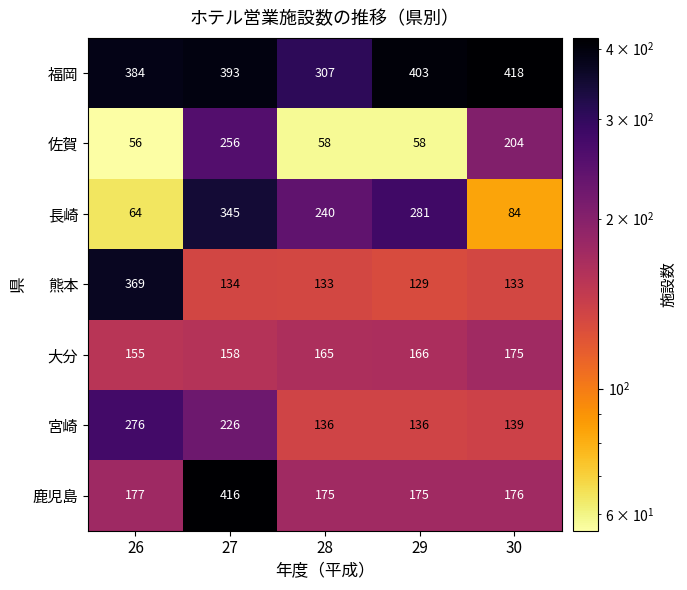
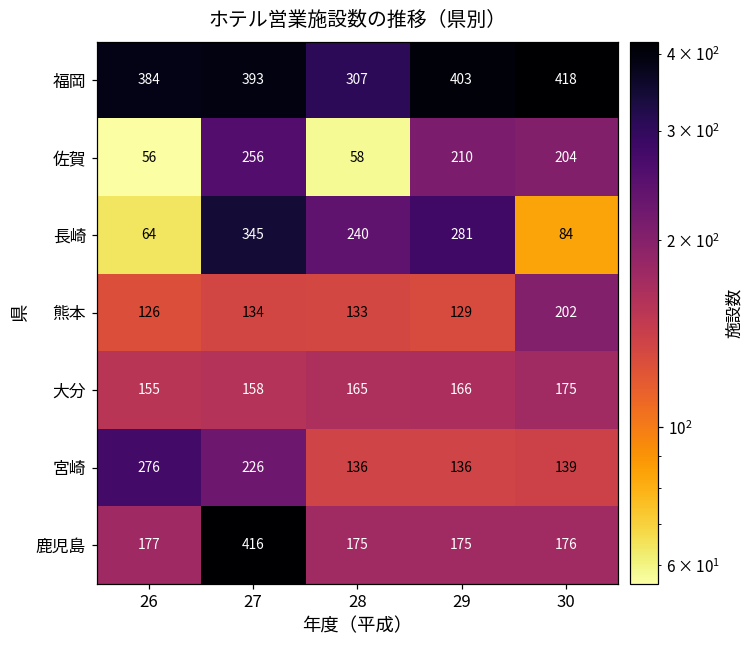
  {
    "福岡": {
      "26": 384,
      "27": 393,
      "28": 307,
      "29": 403,
      "30": 418
    },
    "佐賀": {
      "26": 56,
      "27": 256,
      "28": 58,
-     "29": 58,
+     "29": 210,
      "30": 204
    },
    "長崎": {
      "26": 64,
      "27": 345,
      "28": 240,
      "29": 281,
      "30": 84
    },
    "熊本": {
-     "26": 369,
+     "26": 126,
      "27": 134,
      "28": 133,
      "29": 129,
-     "30": 133
+     "30": 202
    },
    "大分": {
      "26": 155,
      "27": 158,
      "28": 165,
      "29": 166,
      "30": 175
    },
    "宮崎": {
      "26": 276,
      "27": 226,
      "28": 136,
      "29": 136,
      "30": 139
    },
    "鹿児島": {
      "26": 177,
      "27": 416,
      "28": 175,
      "29": 175,
      "30": 176
    }
  }
